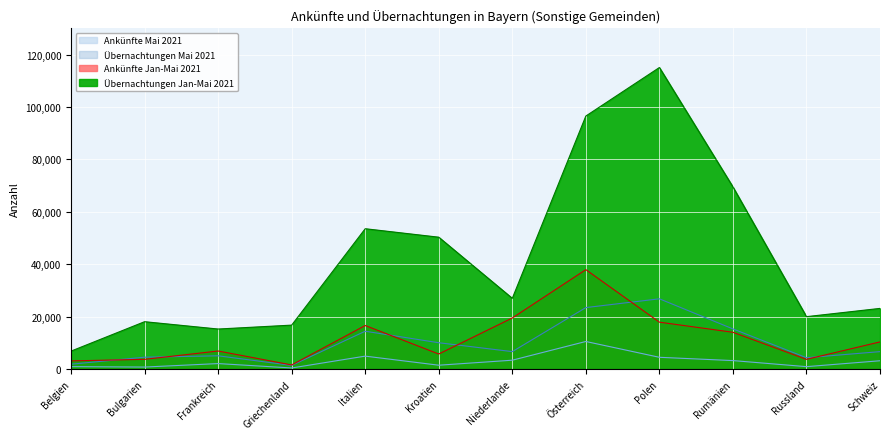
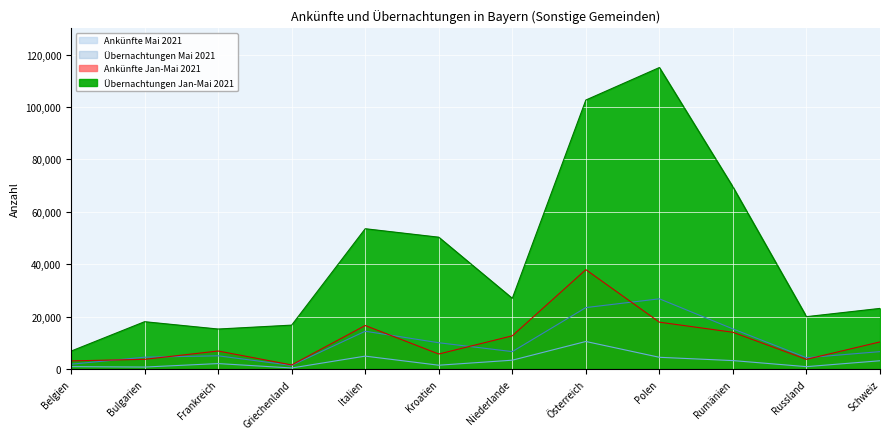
  {
    "Ankünfte Jan-Mai 2021": {
      "Belgien": "3,000",
      "Frankreich": "7,000",
      "Italien": "17,000",
      "Kroatien": "6,000",
-     "Niederlande": "19,000",
+     "Niederlande": "13,000",
      "Österreich": "38,000",
      "Polen": "18,000",
      "Rumänien": "14,000",
      "Schweiz": "10,000"
    },
    "Übernachtungen Jan-Mai 2021": {
      "Belgien": "7,000",
      "Bulgarien": "18,000",
      "Frankreich": "15,000",
      "Griechenland": "17,000",
      "Italien": "54,000",
      "Kroatien": "50,000",
      "Niederlande": "27,000",
-     "Österreich": "97,000",
+     "Österreich": "103,000",
      "Polen": "115,000",
      "Rumänien": "69,000",
      "Russland": "20,000",
      "Schweiz": "23,000"
    }
  }
